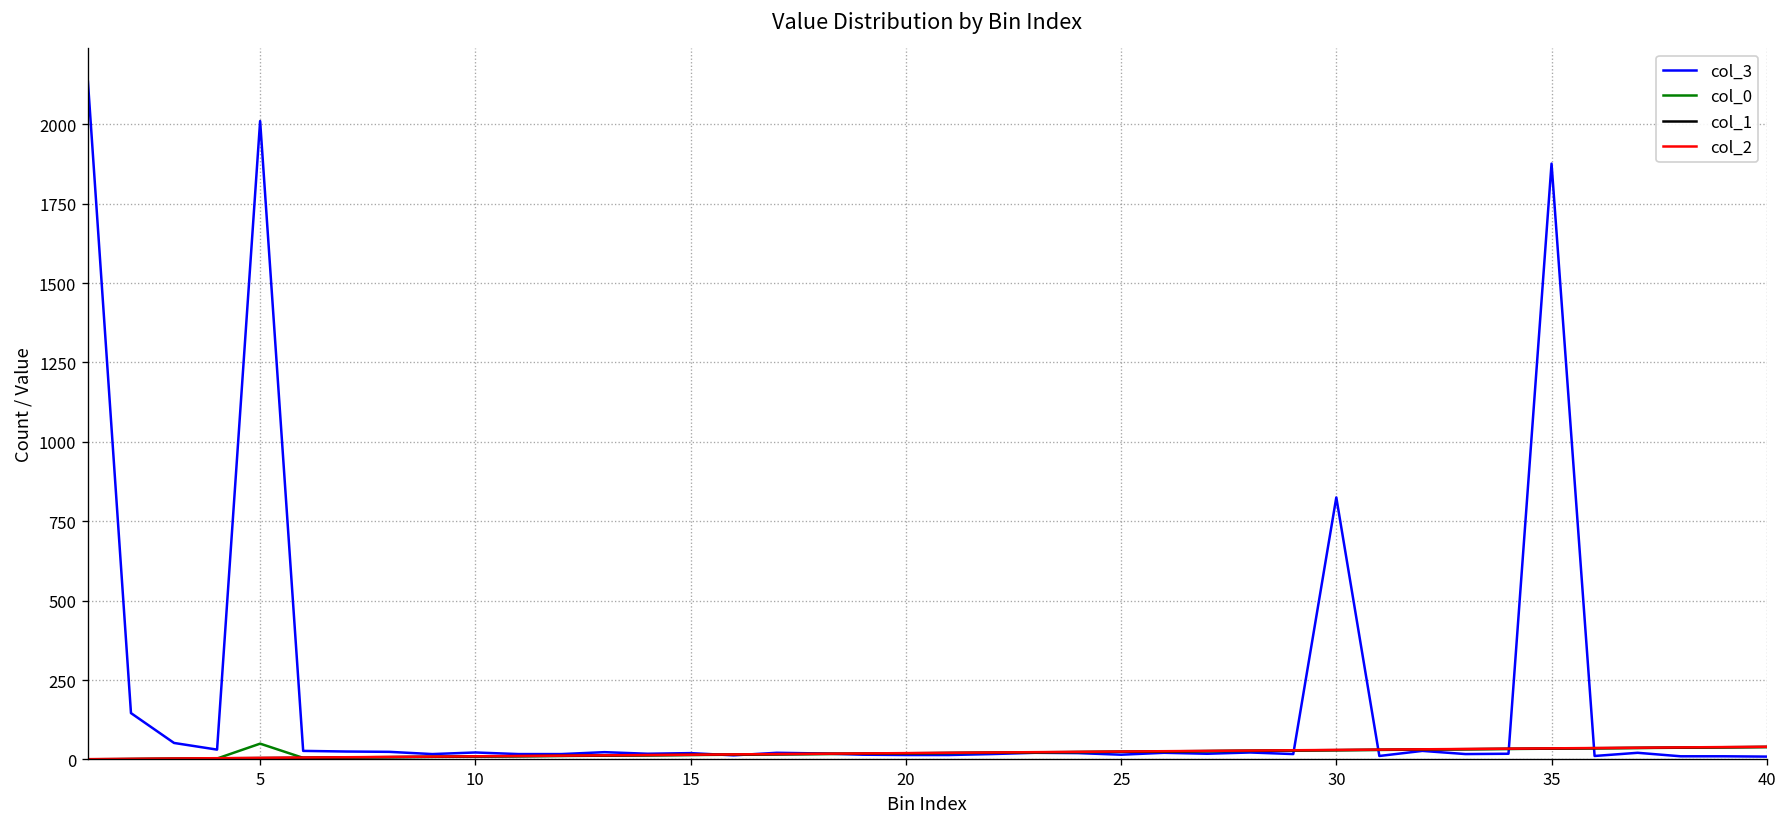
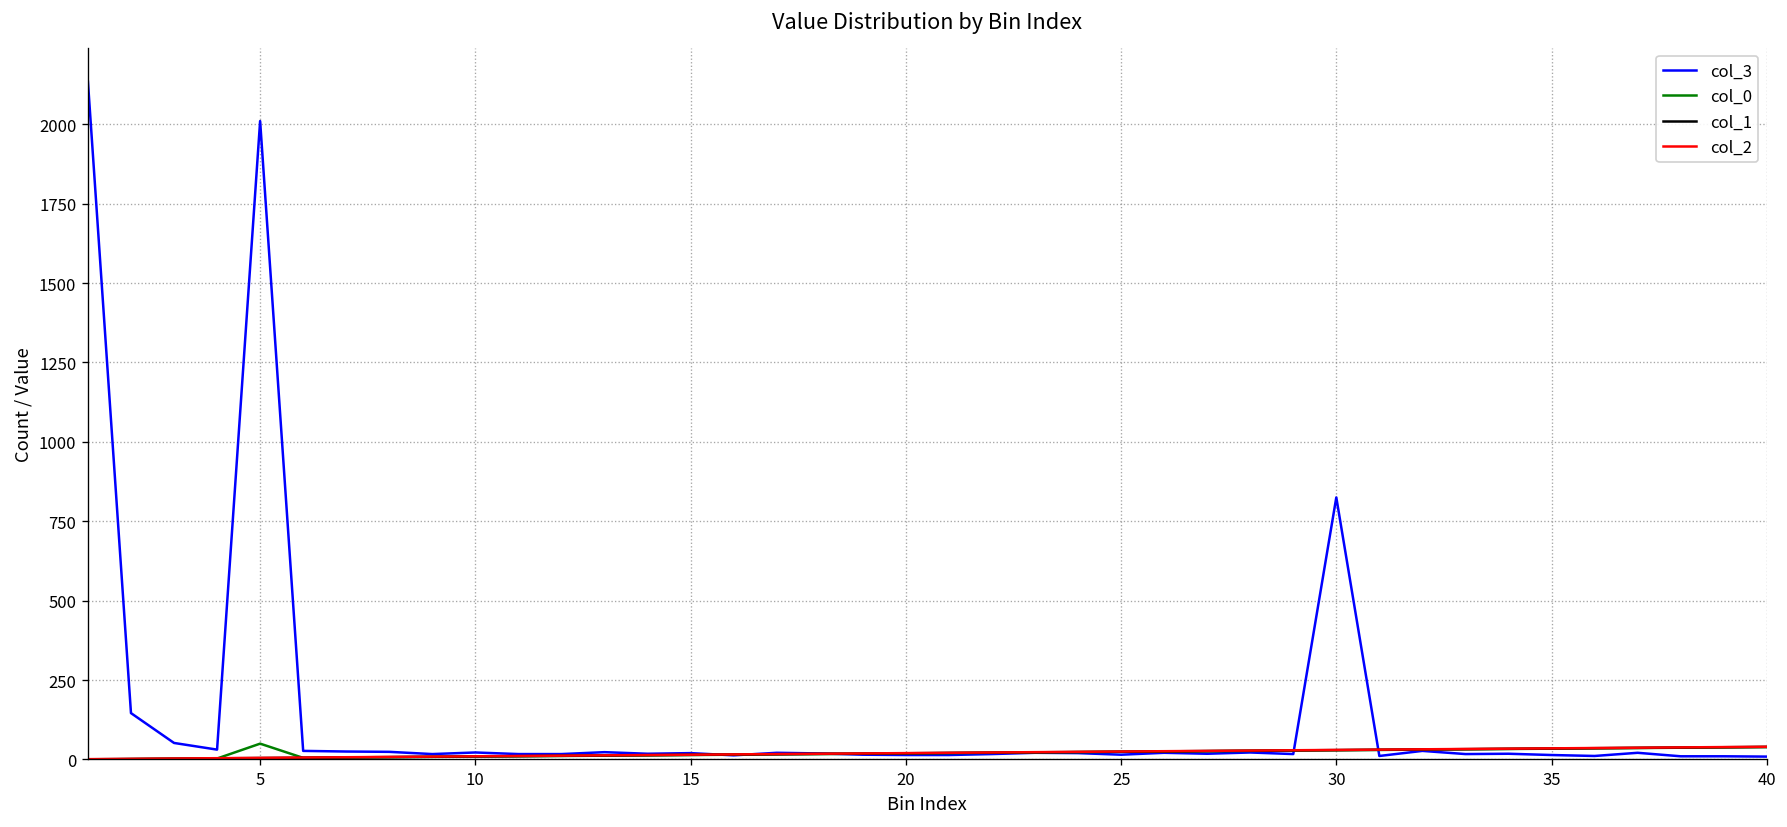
  {
    "col_3": {
      "5": 2010,
      "10": 20,
      "30": 830,
-     "35": 1880,
+     "35": 10,
      "40": 10
    },
    "col_0": {
      "5": 50
    }
  }
